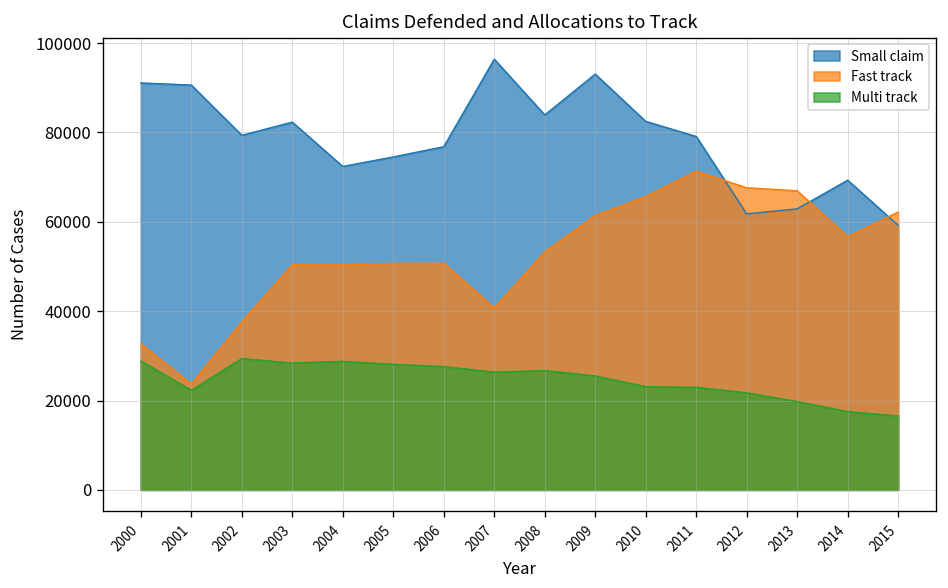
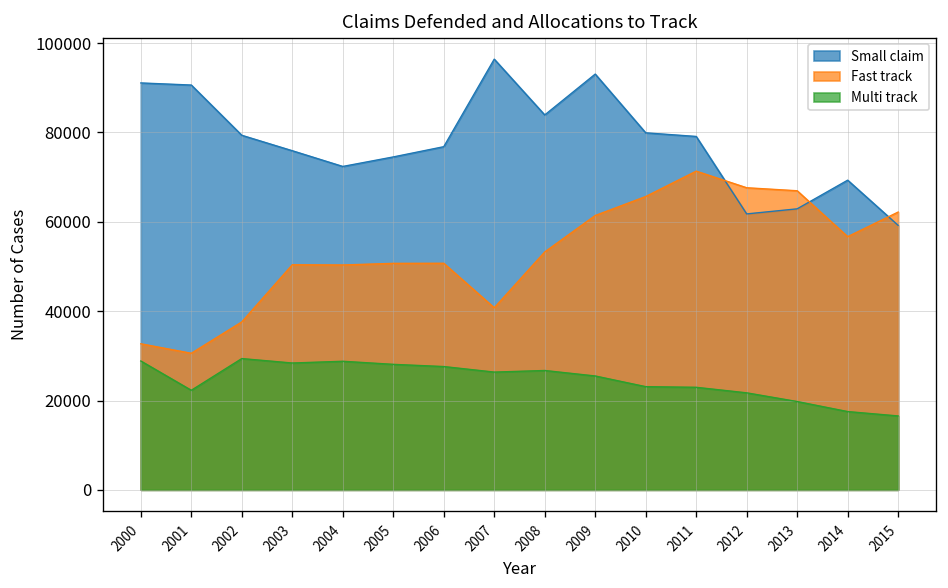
  {
    "Small claim": {
      "2000": 91000,
      "2001": 91000,
      "2002": 79000,
-     "2003": 82000,
+     "2003": 76000,
      "2004": 72000,
      "2005": 75000,
      "2006": 77000,
      "2007": 96000,
      "2008": 84000,
      "2009": 93000,
-     "2010": 82000,
+     "2010": 80000,
      "2011": 79000,
      "2012": 62000,
      "2013": 63000,
      "2014": 69000,
      "2015": 59000
    },
    "Fast track": {
      "2000": 33000,
-     "2001": 24000,
+     "2001": 31000,
      "2002": 38000,
      "2003": 50000,
      "2004": 50000,
      "2005": 51000,
      "2006": 51000,
      "2007": 41000,
      "2008": 53000,
      "2009": 61000,
      "2010": 66000,
      "2011": 71000,
      "2012": 68000,
      "2013": 67000,
      "2014": 57000,
      "2015": 62000
    },
    "Multi track": {
      "2000": 29000,
      "2001": 22000,
      "2002": 29000,
      "2003": 28000,
      "2004": 29000,
      "2005": 28000,
      "2006": 28000,
      "2007": 26000,
      "2008": 27000,
      "2009": 25000,
      "2010": 23000,
      "2011": 23000,
      "2012": 22000,
      "2013": 20000,
      "2014": 18000,
      "2015": 17000
    }
  }
